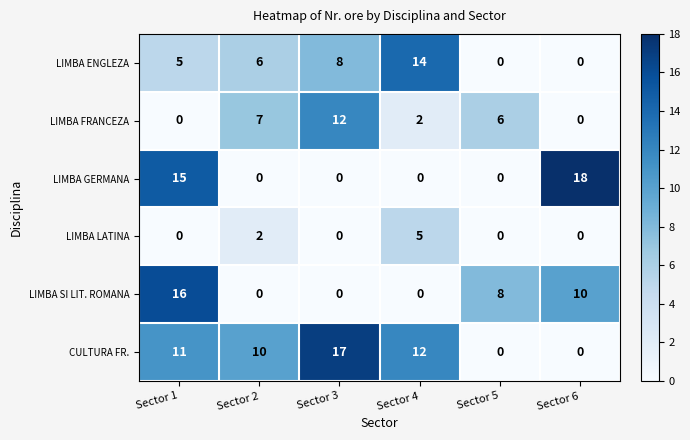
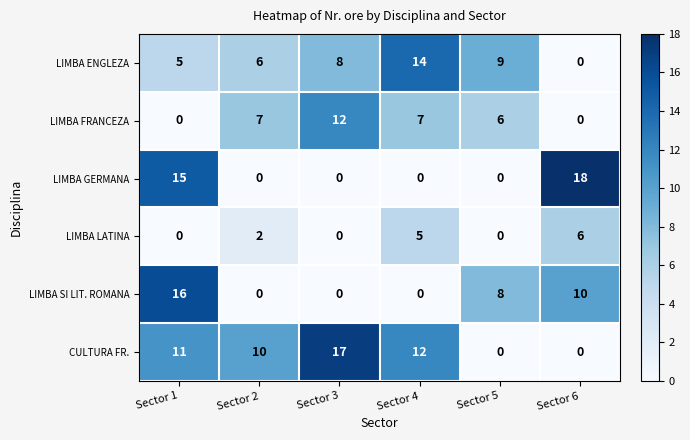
  {
    "LIMBA ENGLEZA": {
      "Sector 1": 5,
      "Sector 2": 6,
      "Sector 3": 8,
      "Sector 4": 14,
-     "Sector 5": 0,
+     "Sector 5": 9,
      "Sector 6": 0
    },
    "LIMBA FRANCEZA": {
      "Sector 1": 0,
      "Sector 2": 7,
      "Sector 3": 12,
-     "Sector 4": 2,
+     "Sector 4": 7,
      "Sector 5": 6,
      "Sector 6": 0
    },
    "LIMBA GERMANA": {
      "Sector 1": 15,
      "Sector 2": 0,
      "Sector 3": 0,
      "Sector 4": 0,
      "Sector 5": 0,
      "Sector 6": 18
    },
    "LIMBA LATINA": {
      "Sector 1": 0,
      "Sector 2": 2,
      "Sector 3": 0,
      "Sector 4": 5,
      "Sector 5": 0,
-     "Sector 6": 0
+     "Sector 6": 6
    },
    "LIMBA SI LIT. ROMANA": {
      "Sector 1": 16,
      "Sector 2": 0,
      "Sector 3": 0,
      "Sector 4": 0,
      "Sector 5": 8,
      "Sector 6": 10
    },
    "CULTURA FR.": {
      "Sector 1": 11,
      "Sector 2": 10,
      "Sector 3": 17,
      "Sector 4": 12,
      "Sector 5": 0,
      "Sector 6": 0
    }
  }
